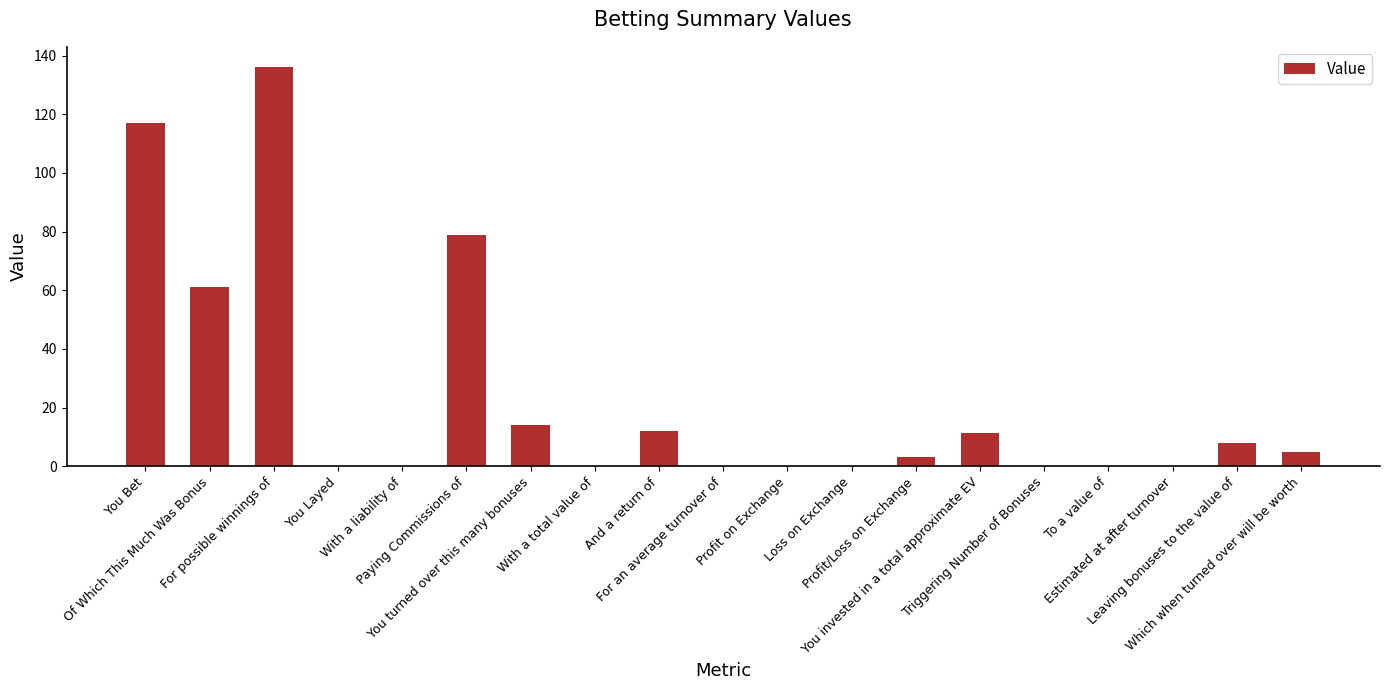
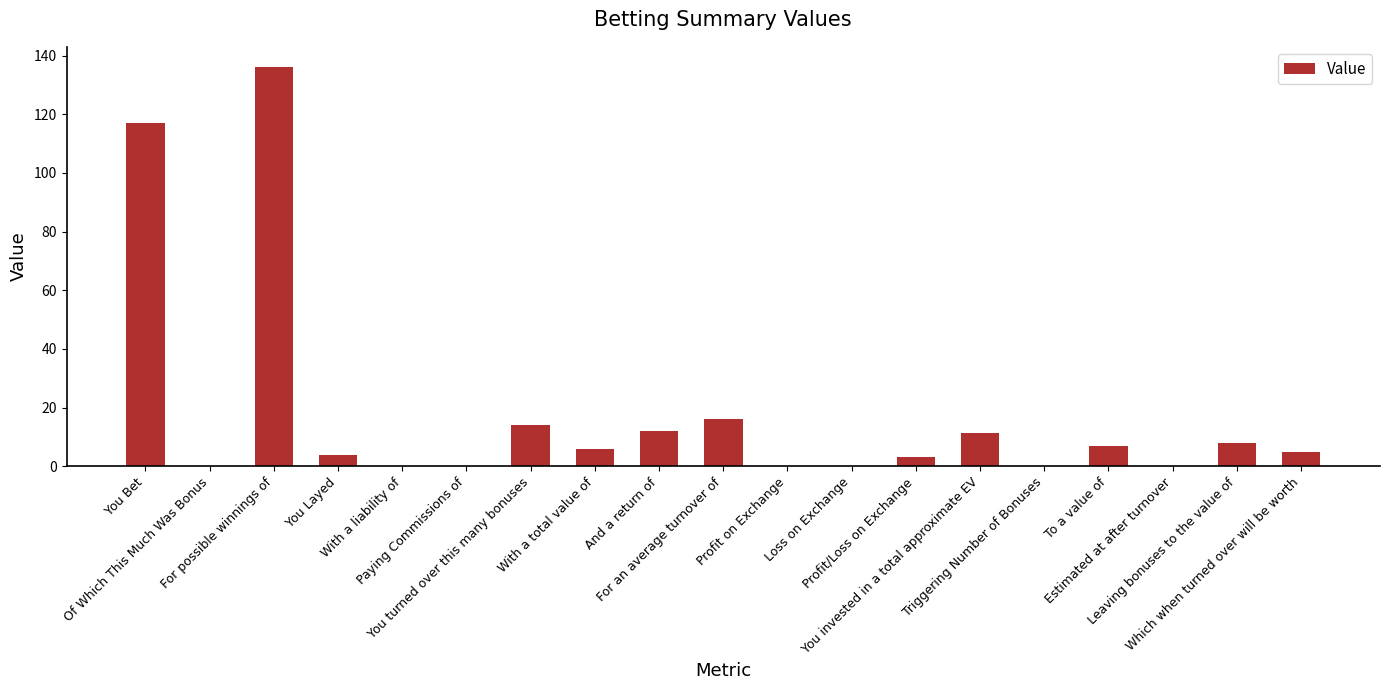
  {
    "You Bet": 117,
-   "Of Which This Much Was Bonus": 61,
+   "Of Which This Much Was Bonus": 0,
    "For possible winnings of": 136,
-   "You Layed": 0,
+   "You Layed": 4,
    "With a liability of": 0,
-   "Paying Commissions of": 79,
+   "Paying Commissions of": 0,
    "You turned over this many bonuses": 14,
-   "With a total value of": 0,
+   "With a total value of": 6,
    "And a return of": 12,
-   "For an average turnover of": 0,
+   "For an average turnover of": 16,
    "Profit on Exchange": 0,
    "Loss on Exchange": 0,
    "Profit/Loss on Exchange": 3,
    "You invested in a total approximate EV": 12,
    "Triggering Number of Bonuses": 0,
-   "To a value of": 0,
+   "To a value of": 7,
    "Estimated at after turnover": 0,
    "Leaving bonuses to the value of": 8,
    "Which when turned over will be worth": 5
  }
